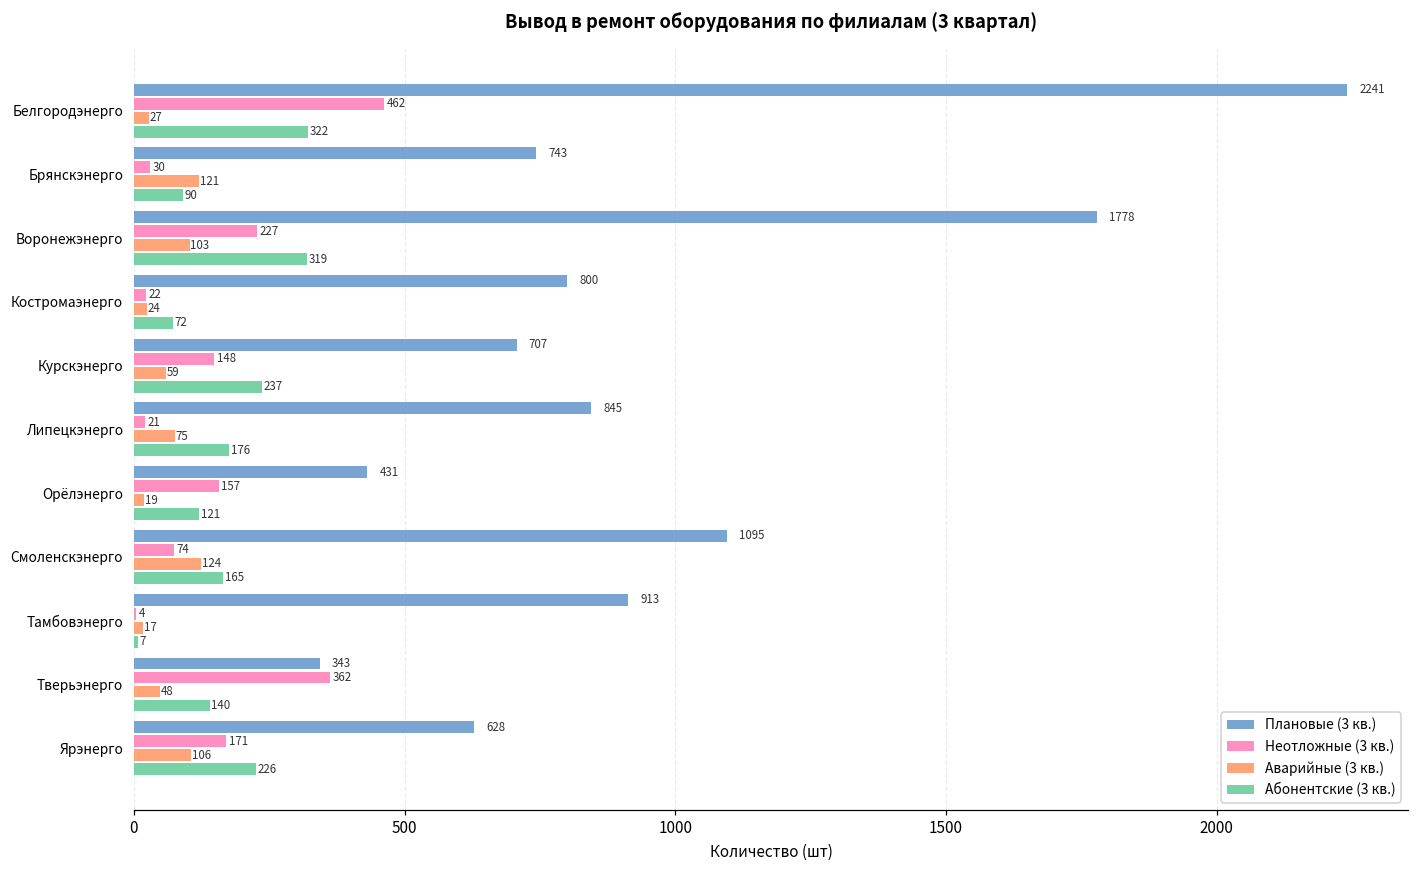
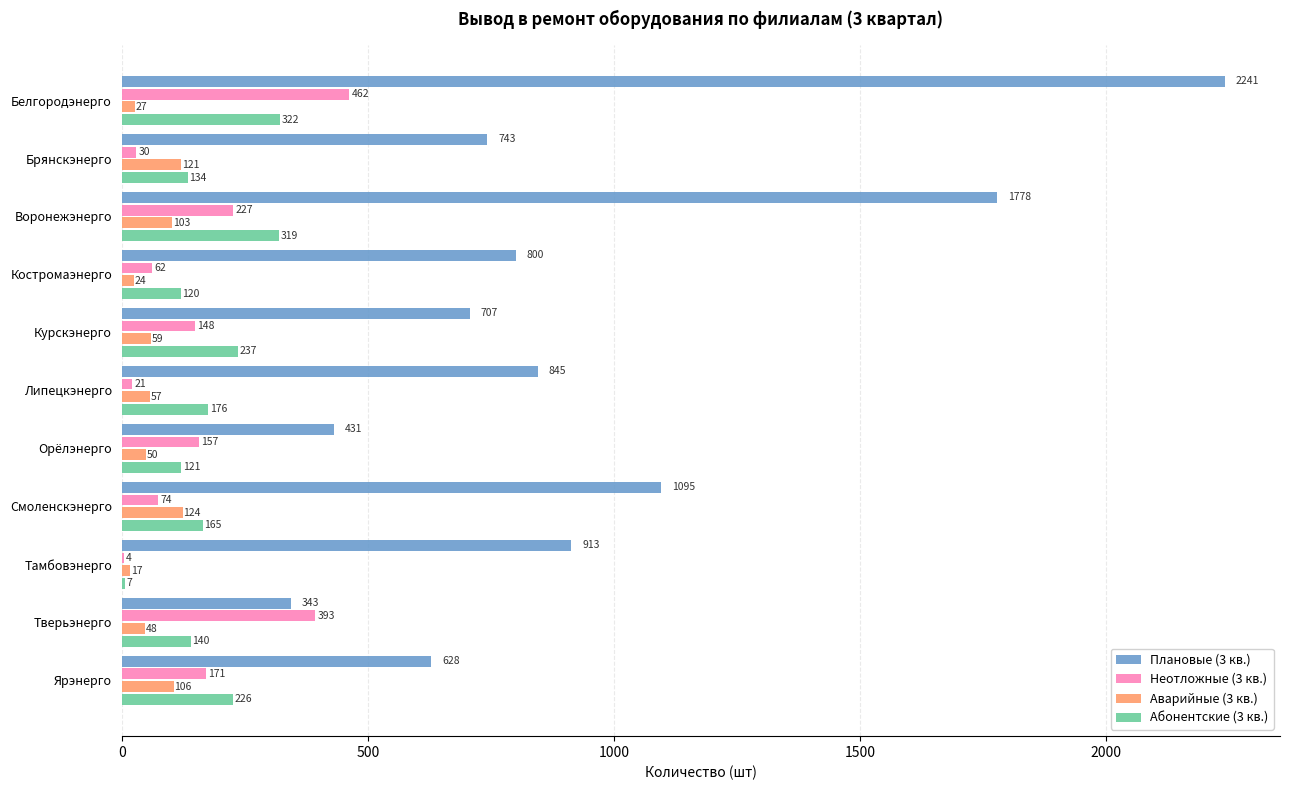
  {
    "Плановые (3 кв.)": {
      "Белгородэнерго": 2241,
      "Брянскэнерго": 743,
      "Воронежэнерго": 1778,
      "Костромаэнерго": 800,
      "Курскэнерго": 707,
      "Липецкэнерго": 845,
      "Орёлэнерго": 431,
      "Смоленскэнерго": 1095,
      "Тамбовэнерго": 913,
      "Тверьэнерго": 343,
      "Ярэнерго": 628
    },
    "Неотложные (3 кв.)": {
      "Белгородэнерго": 462,
      "Брянскэнерго": 30,
      "Воронежэнерго": 227,
-     "Костромаэнерго": 22,
+     "Костромаэнерго": 62,
      "Курскэнерго": 148,
      "Липецкэнерго": 21,
      "Орёлэнерго": 157,
      "Смоленскэнерго": 74,
      "Тамбовэнерго": 4,
-     "Тверьэнерго": 362,
+     "Тверьэнерго": 393,
      "Ярэнерго": 171
    },
    "Аварийные (3 кв.)": {
      "Белгородэнерго": 27,
      "Брянскэнерго": 121,
      "Воронежэнерго": 103,
      "Костромаэнерго": 24,
      "Курскэнерго": 59,
-     "Липецкэнерго": 75,
-     "Орёлэнерго": 19,
+     "Липецкэнерго": 57,
+     "Орёлэнерго": 50,
      "Смоленскэнерго": 124,
      "Тамбовэнерго": 17,
      "Тверьэнерго": 48,
      "Ярэнерго": 106
    },
    "Абонентские (3 кв.)": {
      "Белгородэнерго": 322,
-     "Брянскэнерго": 90,
+     "Брянскэнерго": 134,
      "Воронежэнерго": 319,
-     "Костромаэнерго": 72,
+     "Костромаэнерго": 120,
      "Курскэнерго": 237,
      "Липецкэнерго": 176,
      "Орёлэнерго": 121,
      "Смоленскэнерго": 165,
      "Тамбовэнерго": 7,
      "Тверьэнерго": 140,
      "Ярэнерго": 226
    }
  }
